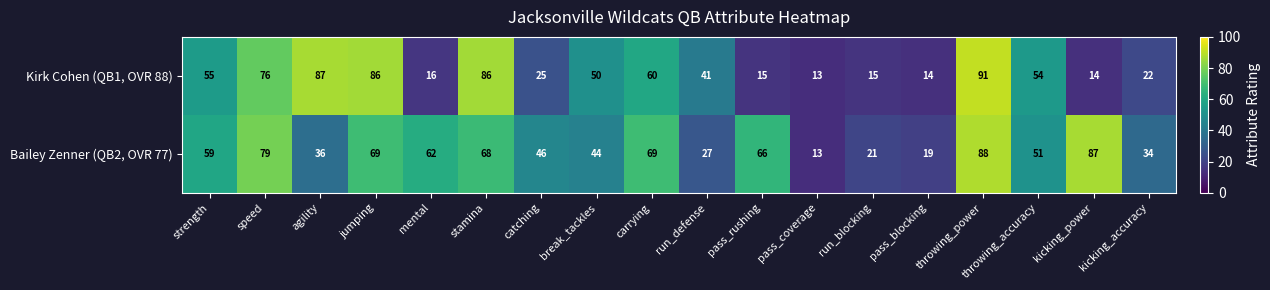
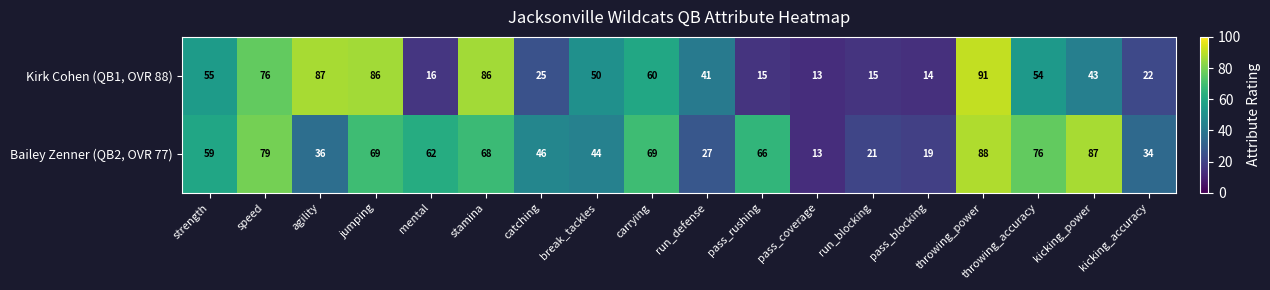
  {
    "Kirk Cohen (QB1, OVR 88)": {
      "strength": 55,
      "speed": 76,
      "agility": 87,
      "jumping": 86,
      "mental": 16,
      "stamina": 86,
      "catching": 25,
      "break_tackles": 50,
      "carrying": 60,
      "run_defense": 41,
      "pass_rushing": 15,
      "pass_coverage": 13,
      "run_blocking": 15,
      "pass_blocking": 14,
      "throwing_power": 91,
      "throwing_accuracy": 54,
-     "kicking_power": 14,
+     "kicking_power": 43,
      "kicking_accuracy": 22
    },
    "Bailey Zenner (QB2, OVR 77)": {
      "strength": 59,
      "speed": 79,
      "agility": 36,
      "jumping": 69,
      "mental": 62,
      "stamina": 68,
      "catching": 46,
      "break_tackles": 44,
      "carrying": 69,
      "run_defense": 27,
      "pass_rushing": 66,
      "pass_coverage": 13,
      "run_blocking": 21,
      "pass_blocking": 19,
      "throwing_power": 88,
-     "throwing_accuracy": 51,
+     "throwing_accuracy": 76,
      "kicking_power": 87,
      "kicking_accuracy": 34
    }
  }
